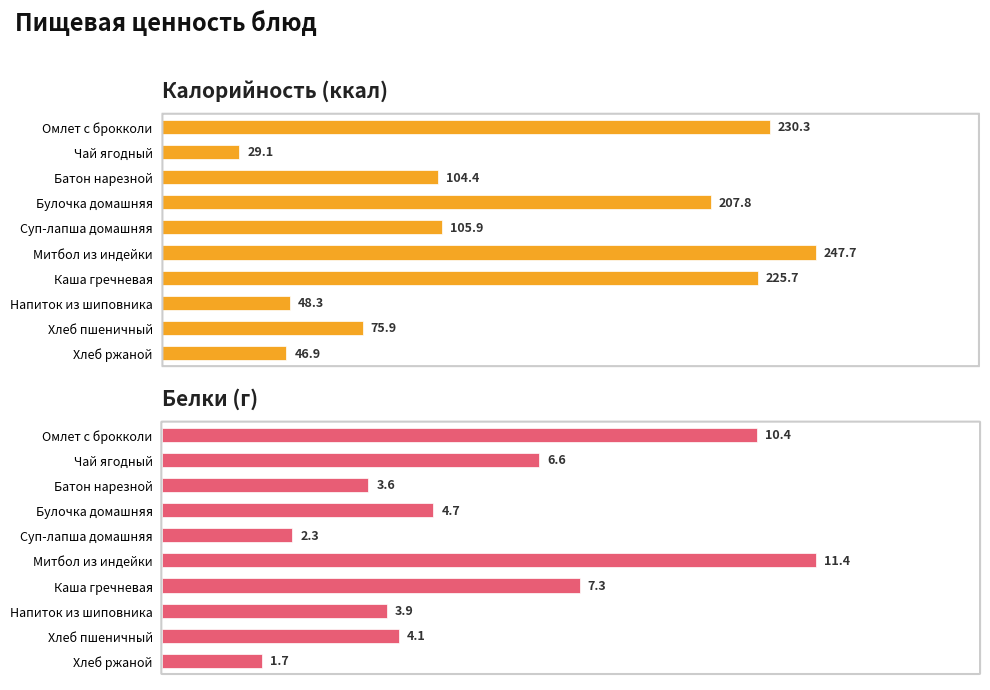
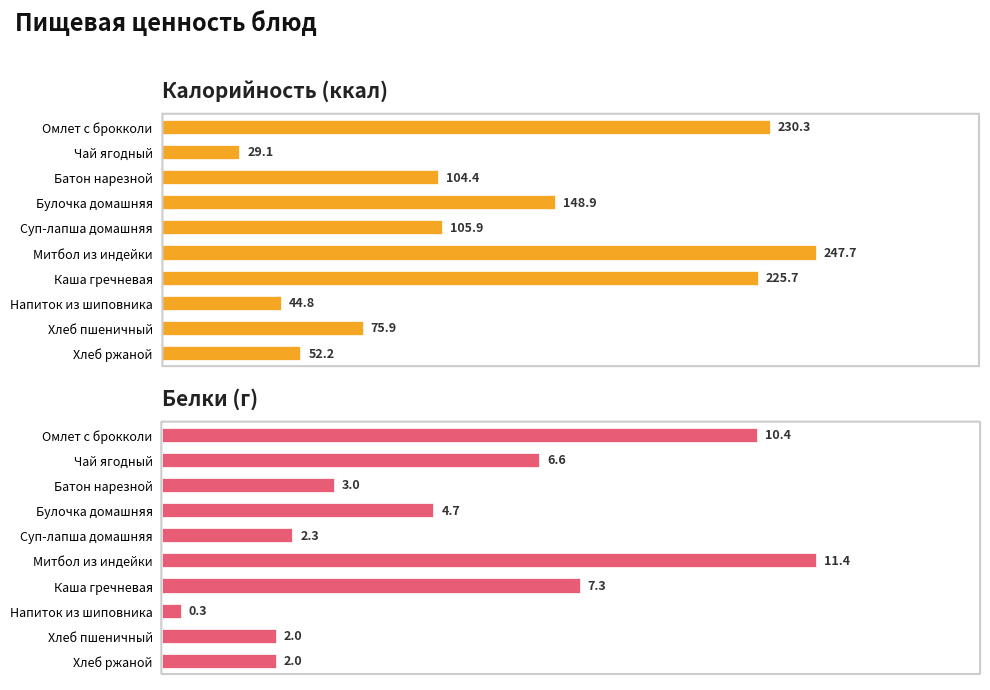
  {
    "Калорийность (ккал)": {
      "Омлет с брокколи": 230.3,
      "Чай ягодный": 29.1,
      "Батон нарезной": 104.4,
-     "Булочка домашняя": 207.8,
+     "Булочка домашняя": 148.9,
      "Суп-лапша домашняя": 105.9,
      "Митбол из индейки": 247.7,
      "Каша гречневая": 225.7,
-     "Напиток из шиповника": 48.3,
+     "Напиток из шиповника": 44.8,
      "Хлеб пшеничный": 75.9,
-     "Хлеб ржаной": 46.9
+     "Хлеб ржаной": 52.2
    },
    "Белки (г)": {
      "Омлет с брокколи": 10.4,
      "Чай ягодный": 6.6,
-     "Батон нарезной": 3.6,
+     "Батон нарезной": 3.0,
      "Булочка домашняя": 4.7,
      "Суп-лапша домашняя": 2.3,
      "Митбол из индейки": 11.4,
      "Каша гречневая": 7.3,
-     "Напиток из шиповника": 3.9,
-     "Хлеб пшеничный": 4.1,
-     "Хлеб ржаной": 1.7
+     "Напиток из шиповника": 0.3,
+     "Хлеб пшеничный": 2.0,
+     "Хлеб ржаной": 2.0
    }
  }
